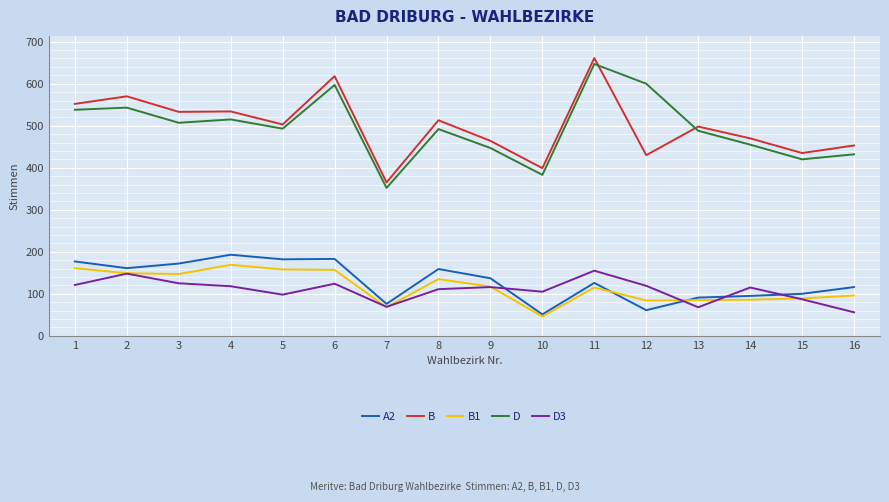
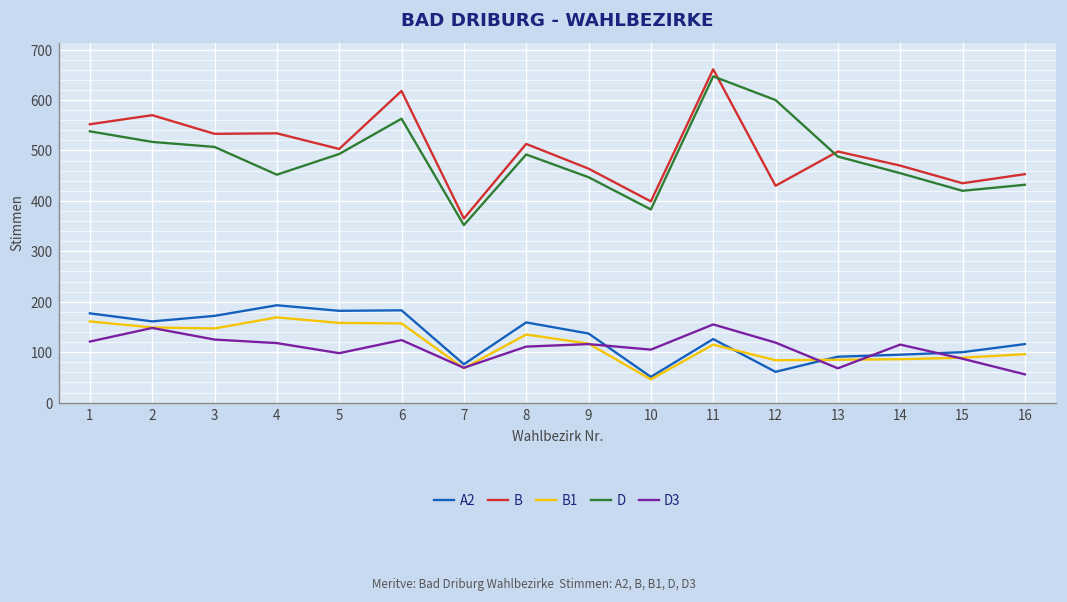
  {
    "A2": {
      "1": 180,
      "2": 160,
      "3": 170,
      "4": 190,
      "5": 180,
      "6": 180,
      "7": 80,
      "8": 160,
      "9": 140,
      "11": 130,
      "12": 60,
      "14": 100,
      "15": 100,
      "16": 120
    },
    "B": {
      "1": 550,
      "2": 570,
      "3": 530,
      "4": 530,
      "5": 500,
      "6": 620,
      "7": 370,
      "8": 510,
      "9": 460,
      "10": 400,
      "11": 660,
      "12": 430,
      "13": 500,
      "14": 470,
      "15": 440,
      "16": 450
    },
    "B1": {
      "1": 160,
      "3": 150,
      "4": 170,
      "5": 160,
      "6": 160,
      "8": 140,
      "11": 120,
      "12": 80,
      "14": 90,
      "16": 100
    },
    "D": {
      "1": 540,
-     "2": 540,
+     "2": 520,
      "3": 510,
-     "4": 520,
+     "4": 450,
      "5": 490,
-     "6": 600,
+     "6": 560,
      "7": 350,
      "8": 490,
      "9": 450,
      "10": 380,
      "11": 650,
      "12": 600,
      "13": 490,
      "14": 460,
      "15": 420,
      "16": 430
    },
    "D3": {
      "1": 120,
      "3": 130,
      "4": 120,
      "5": 100,
      "6": 120,
      "8": 110,
      "10": 110,
      "11": 160,
      "12": 120,
      "13": 70,
      "14": 120,
      "16": 60
    }
  }
